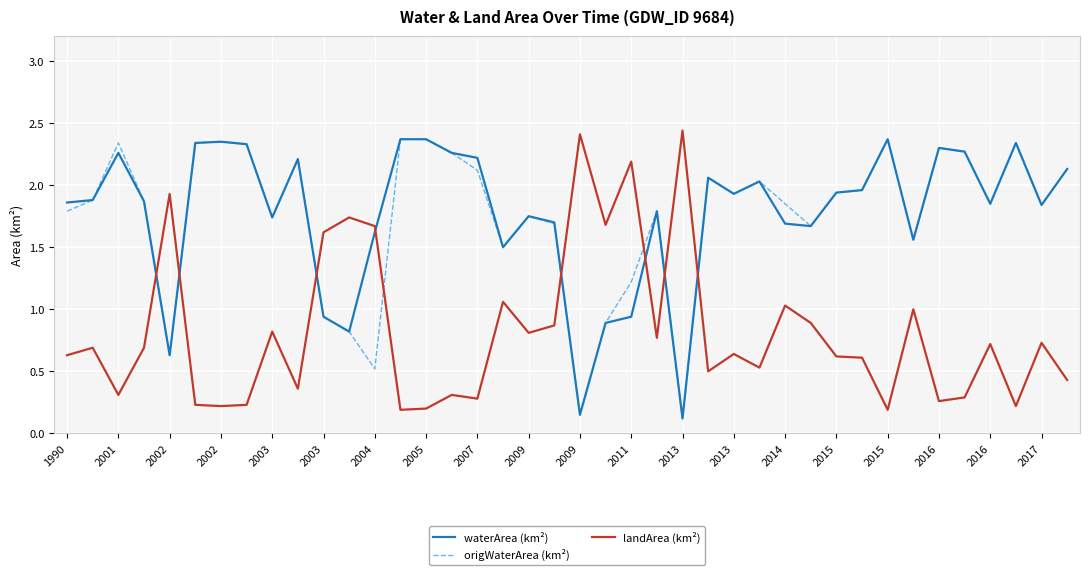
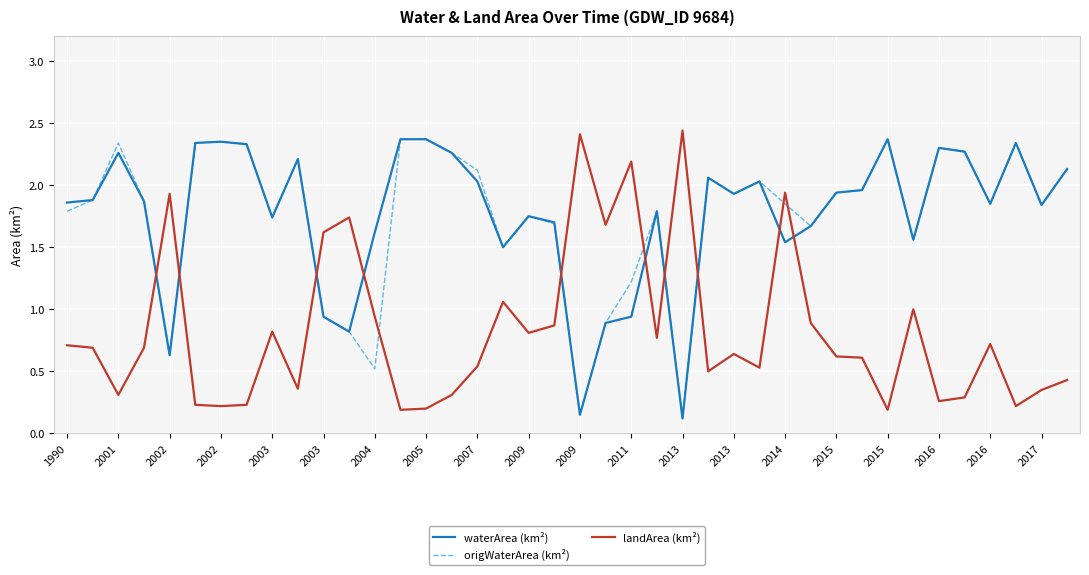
  {
    "waterArea (km²)": {
      "1990": 1.86,
      "2001": 2.26,
      "2004": 1.62,
-     "2007": 2.22,
+     "2007": 2.03,
      "2011": 0.94,
-     "2014": 1.69
+     "2014": 1.54
    },
    "origWaterArea (km²)": {
      "1990": 1.79,
      "2001": 2.34,
      "2004": 0.52,
      "2007": 2.12,
      "2011": 1.22,
      "2014": 1.85
    },
    "landArea (km²)": {
-     "1990": 0.63,
+     "1990": 0.71,
      "2001": 0.31,
-     "2004": 1.67,
+     "2004": 0.94,
      "2005": 0.20,
-     "2007": 0.28,
+     "2007": 0.54,
      "2011": 2.19,
-     "2014": 1.03,
-     "2017": 0.73
+     "2014": 1.94,
+     "2017": 0.35
    }
  }
